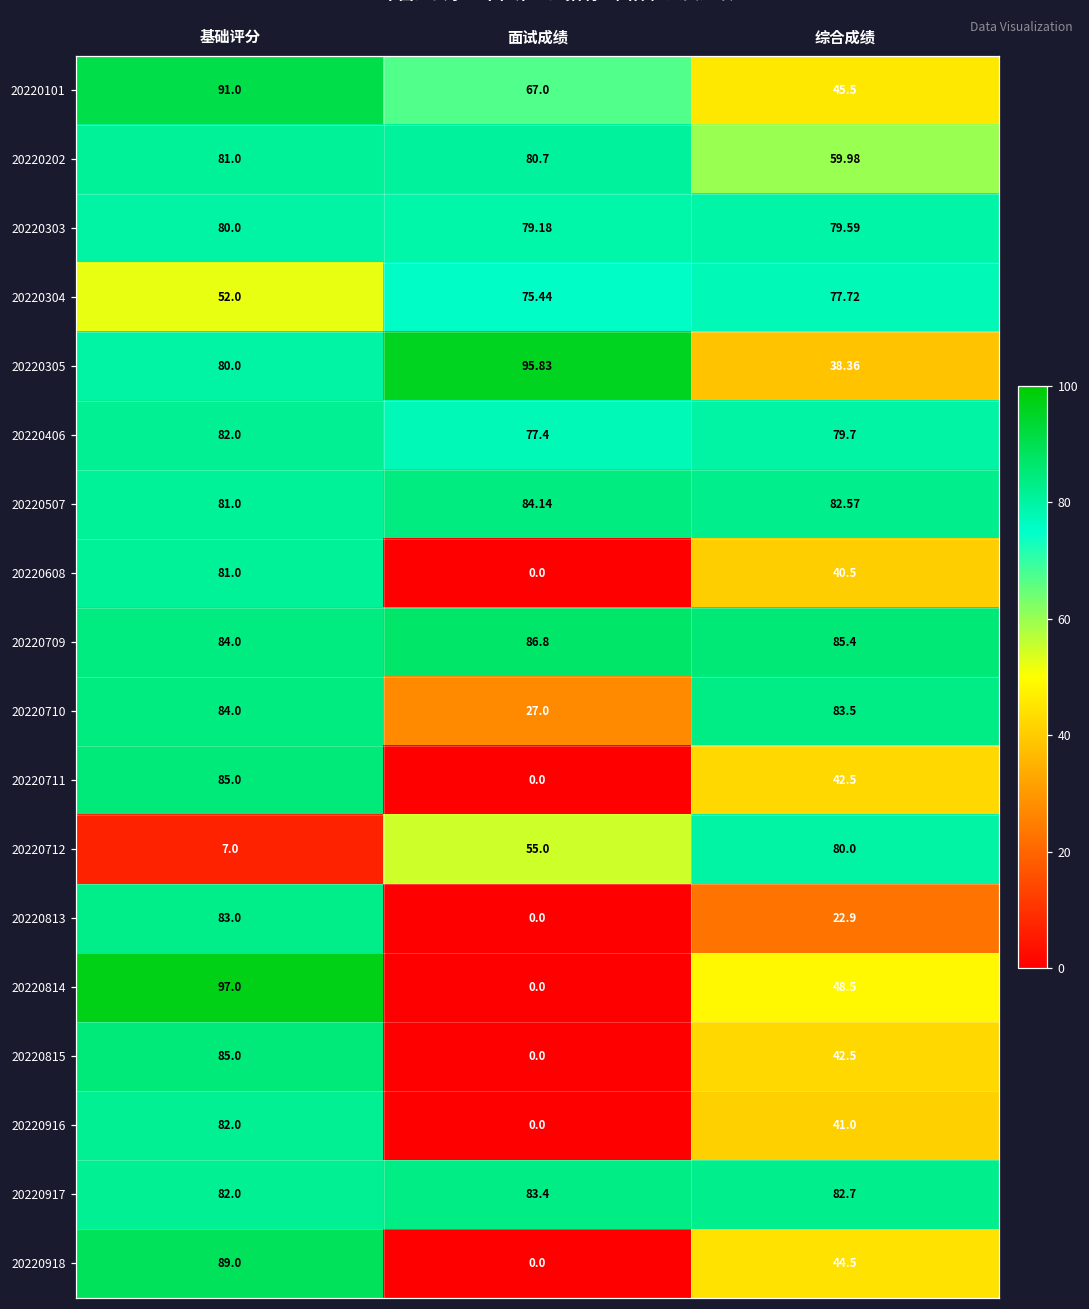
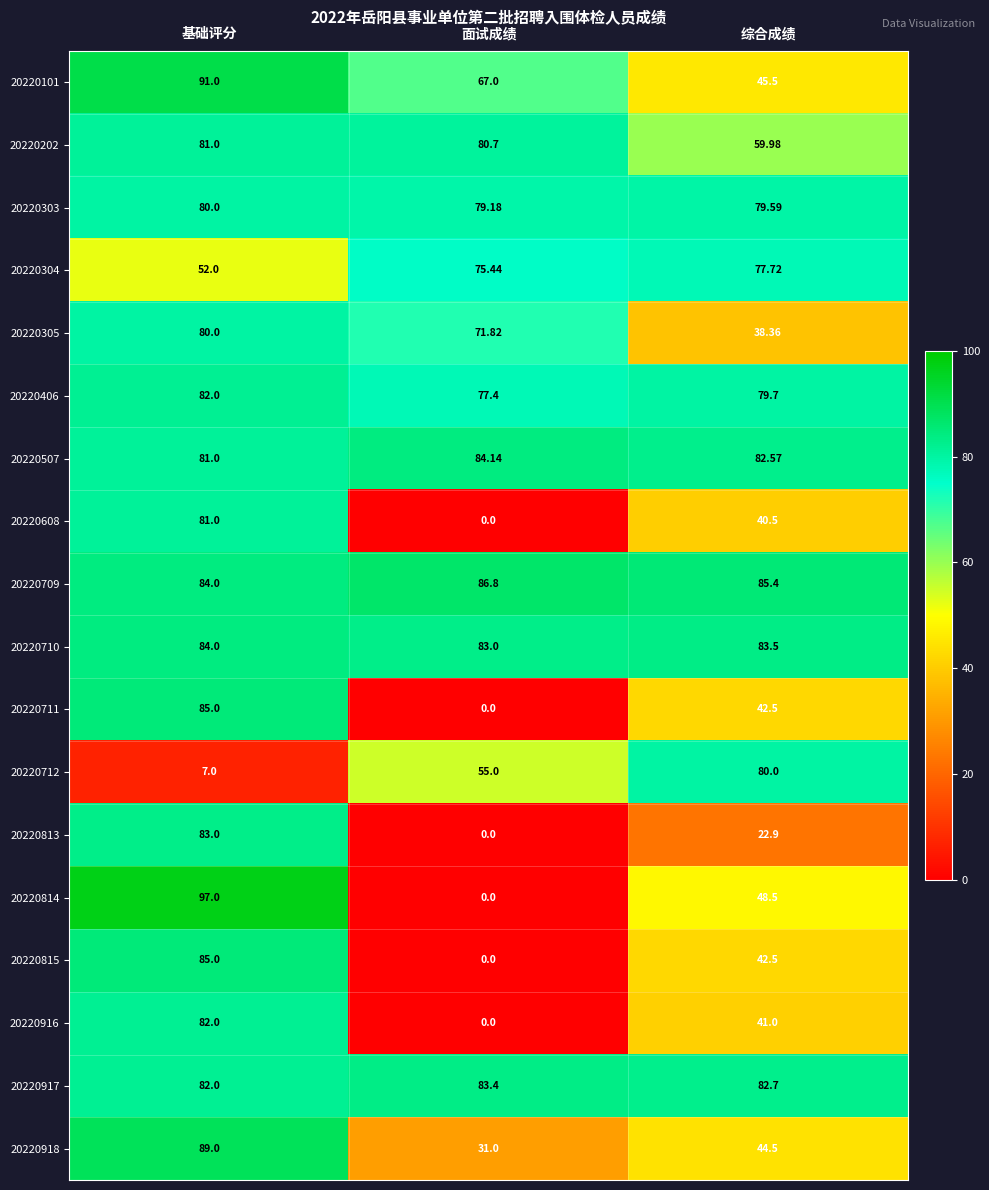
  {
    "20220101": {
      "基础评分": 91.0,
      "面试成绩": 67.0,
      "综合成绩": 45.5
    },
    "20220202": {
      "基础评分": 81.0,
      "面试成绩": 80.7,
      "综合成绩": 59.98
    },
    "20220303": {
      "基础评分": 80.0,
      "面试成绩": 79.18,
      "综合成绩": 79.59
    },
    "20220304": {
      "基础评分": 52.0,
      "面试成绩": 75.44,
      "综合成绩": 77.72
    },
    "20220305": {
      "基础评分": 80.0,
-     "面试成绩": 95.83,
+     "面试成绩": 71.82,
      "综合成绩": 38.36
    },
    "20220406": {
      "基础评分": 82.0,
      "面试成绩": 77.4,
      "综合成绩": 79.7
    },
    "20220507": {
      "基础评分": 81.0,
      "面试成绩": 84.14,
      "综合成绩": 82.57
    },
    "20220608": {
      "基础评分": 81.0,
      "面试成绩": 0.0,
      "综合成绩": 40.5
    },
    "20220709": {
      "基础评分": 84.0,
      "面试成绩": 86.8,
      "综合成绩": 85.4
    },
    "20220710": {
      "基础评分": 84.0,
-     "面试成绩": 27.0,
+     "面试成绩": 83.0,
      "综合成绩": 83.5
    },
    "20220711": {
      "基础评分": 85.0,
      "面试成绩": 0.0,
      "综合成绩": 42.5
    },
    "20220712": {
      "基础评分": 7.0,
      "面试成绩": 55.0,
      "综合成绩": 80.0
    },
    "20220813": {
      "基础评分": 83.0,
      "面试成绩": 0.0,
      "综合成绩": 22.9
    },
    "20220814": {
      "基础评分": 97.0,
      "面试成绩": 0.0,
      "综合成绩": 48.5
    },
    "20220815": {
      "基础评分": 85.0,
      "面试成绩": 0.0,
      "综合成绩": 42.5
    },
    "20220916": {
      "基础评分": 82.0,
      "面试成绩": 0.0,
      "综合成绩": 41.0
    },
    "20220917": {
      "基础评分": 82.0,
      "面试成绩": 83.4,
      "综合成绩": 82.7
    },
    "20220918": {
      "基础评分": 89.0,
-     "面试成绩": 0.0,
+     "面试成绩": 31.0,
      "综合成绩": 44.5
    }
  }
